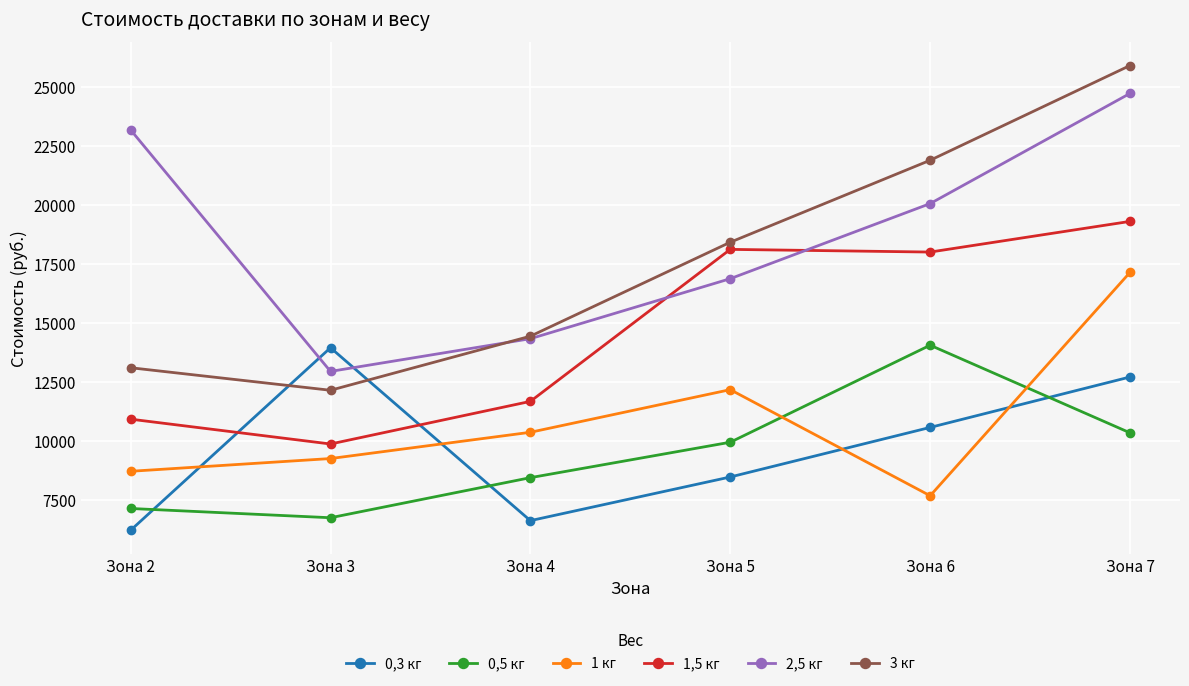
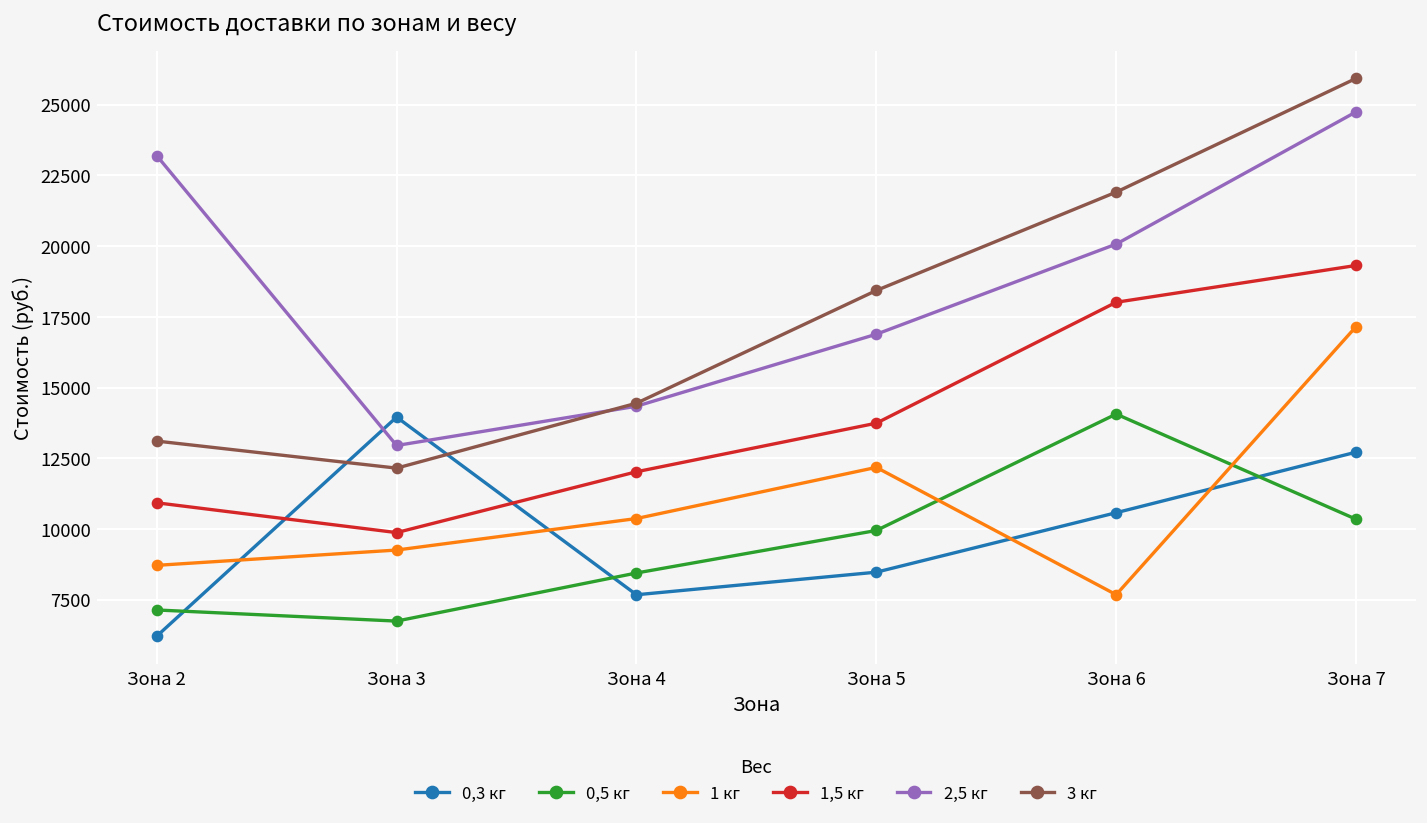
  {
    "0,3 кг": {
      "Зона 2": 6200,
      "Зона 3": 14000,
-     "Зона 4": 6600,
+     "Зона 4": 7700,
      "Зона 5": 8500,
      "Зона 6": 10600,
      "Зона 7": 12700
    },
    "0,5 кг": {
      "Зона 2": 7100,
      "Зона 3": 6700,
      "Зона 4": 8400,
      "Зона 5": 9900,
      "Зона 6": 14100,
      "Зона 7": 10300
    },
    "1 кг": {
      "Зона 2": 8700,
      "Зона 3": 9300,
      "Зона 4": 10400,
      "Зона 5": 12200,
      "Зона 6": 7700,
      "Зона 7": 17200
    },
    "1,5 кг": {
      "Зона 2": 10900,
      "Зона 3": 9900,
-     "Зона 4": 11700,
-     "Зона 5": 18100,
+     "Зона 4": 12000,
+     "Зона 5": 13700,
      "Зона 6": 18000,
      "Зона 7": 19300
    },
    "2,5 кг": {
      "Зона 2": 23200,
      "Зона 3": 13000,
      "Зона 5": 16900,
      "Зона 6": 20100,
      "Зона 7": 24700
    },
    "3 кг": {
      "Зона 2": 13100,
      "Зона 3": 12200,
      "Зона 5": 18400,
      "Зона 6": 21900,
      "Зона 7": 25900
    }
  }
